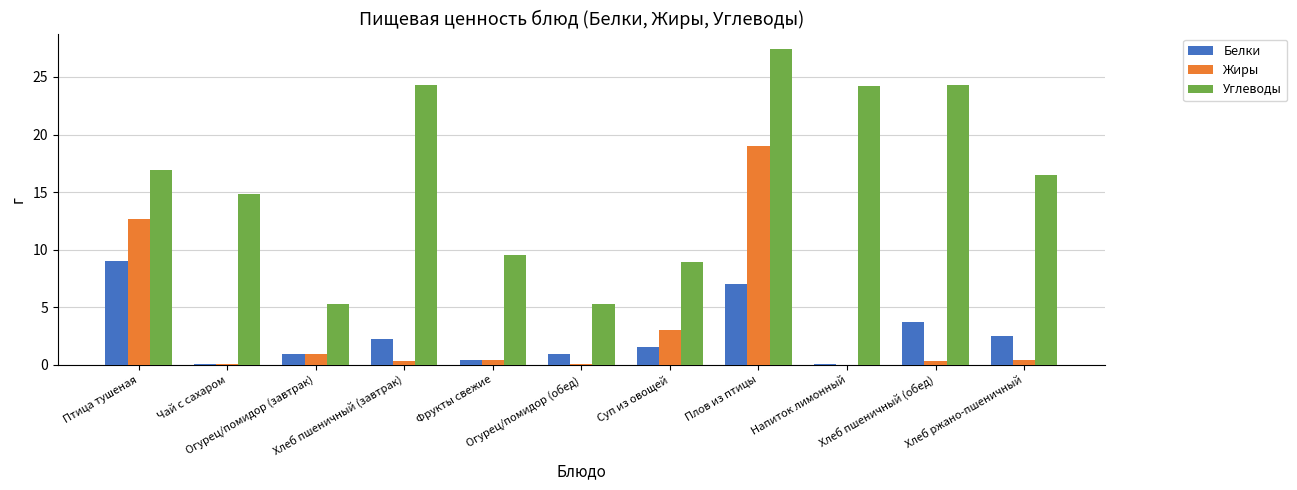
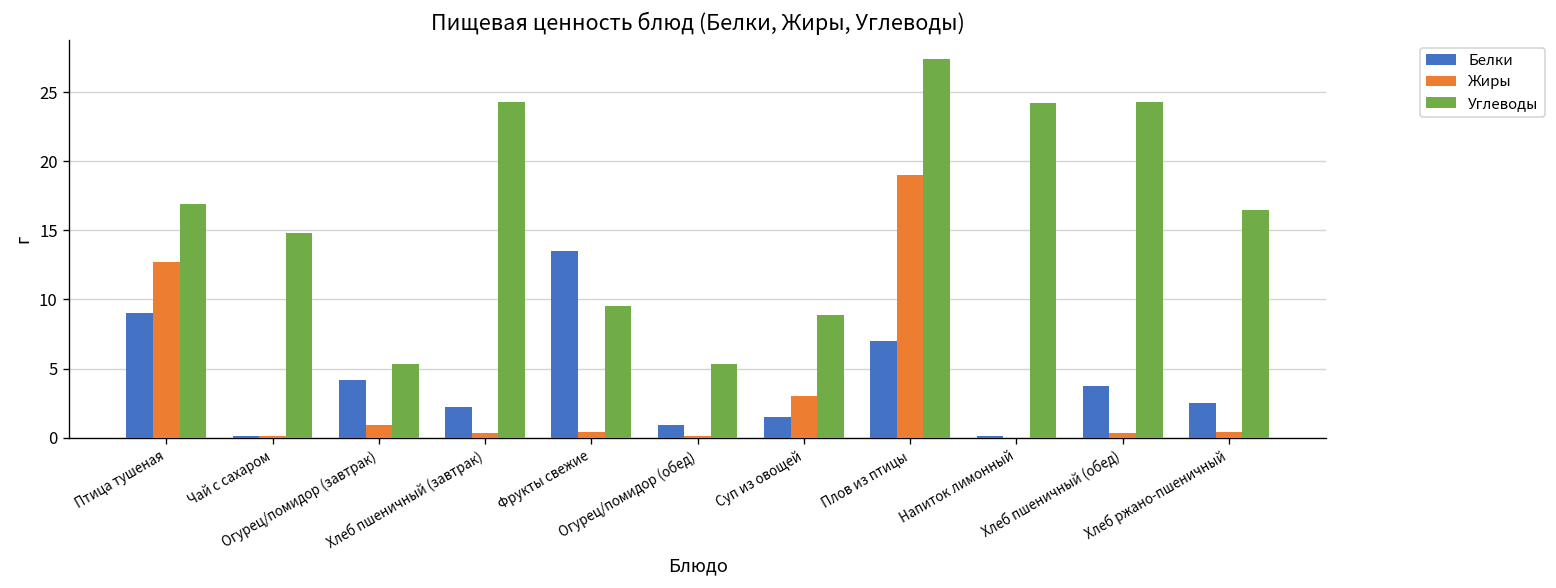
  {
    "Белки": {
      "Птица тушеная": 9.0,
-     "Огурец/помидор (завтрак)": 0.9,
+     "Огурец/помидор (завтрак)": 4.2,
      "Хлеб пшеничный (завтрак)": 2.2,
-     "Фрукты свежие": 0.4,
+     "Фрукты свежие": 13.5,
      "Огурец/помидор (обед)": 0.9,
      "Суп из овощей": 1.5,
      "Плов из птицы": 7.0,
      "Хлеб пшеничный (обед)": 3.7,
      "Хлеб ржано-пшеничный": 2.5
    },
    "Жиры": {
      "Птица тушеная": 12.7,
      "Огурец/помидор (завтрак)": 0.9,
      "Хлеб пшеничный (завтрак)": 0.3,
      "Фрукты свежие": 0.4,
      "Суп из овощей": 3.0,
      "Плов из птицы": 19.0,
      "Напиток лимонный": 0.0,
      "Хлеб пшеничный (обед)": 0.3,
      "Хлеб ржано-пшеничный": 0.4
    },
    "Углеводы": {
      "Птица тушеная": 16.9,
      "Чай с сахаром": 14.8,
      "Огурец/помидор (завтрак)": 5.3,
      "Хлеб пшеничный (завтрак)": 24.3,
      "Фрукты свежие": 9.5,
      "Огурец/помидор (обед)": 5.3,
      "Суп из овощей": 8.9,
      "Плов из птицы": 27.4,
      "Напиток лимонный": 24.2,
      "Хлеб пшеничный (обед)": 24.3,
      "Хлеб ржано-пшеничный": 16.5
    }
  }
